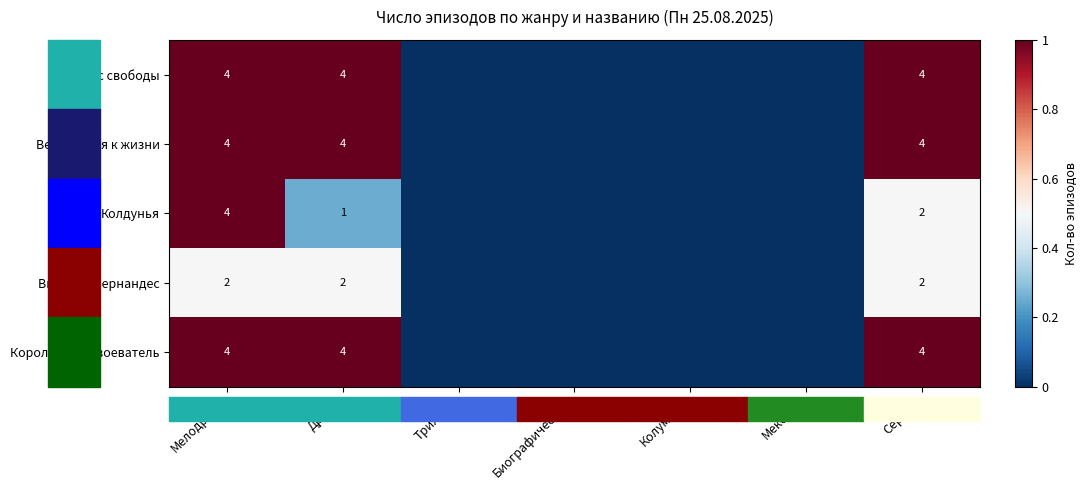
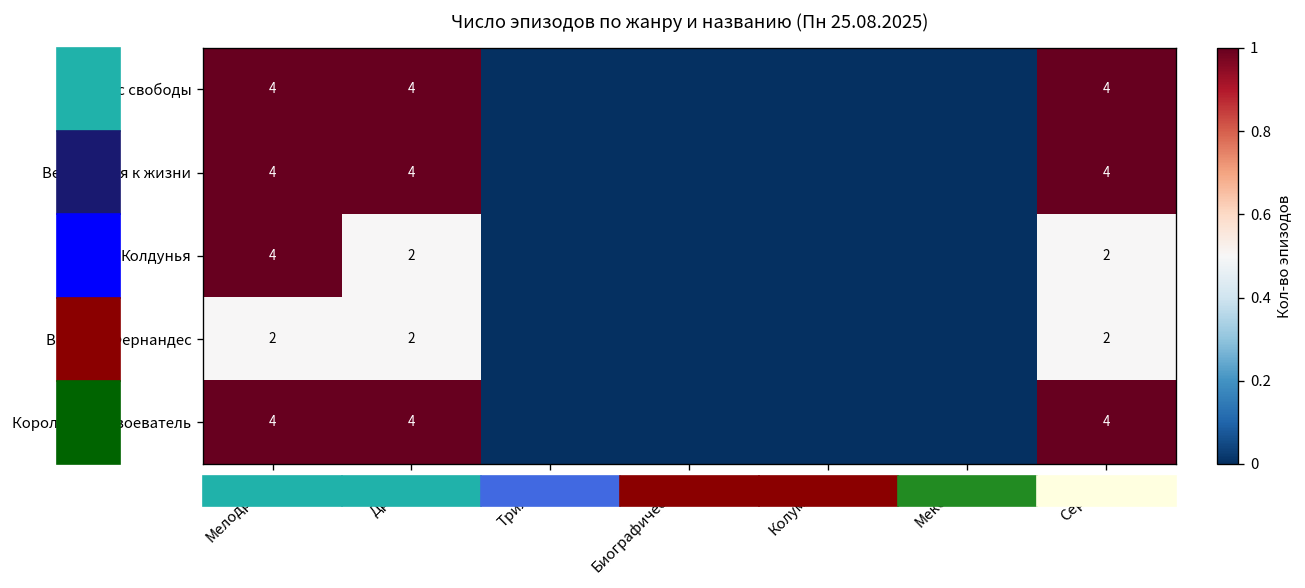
  {
    "Голос свободы": {
      "Мелодрама": 4,
      "Драма": 4,
      "Сериал": 4
    },
    "Верни меня к жизни": {
      "Мелодрама": 4,
      "Драма": 4,
      "Сериал": 4
    },
    "Колдунья": {
      "Мелодрама": 4,
-     "Драма": 1,
+     "Драма": 2,
      "Сериал": 2
    },
    "Висенте Фернандес": {
      "Мелодрама": 2,
      "Драма": 2,
      "Сериал": 2
    },
    "Королева и завоеватель": {
      "Мелодрама": 4,
      "Драма": 4,
      "Сериал": 4
    }
  }
